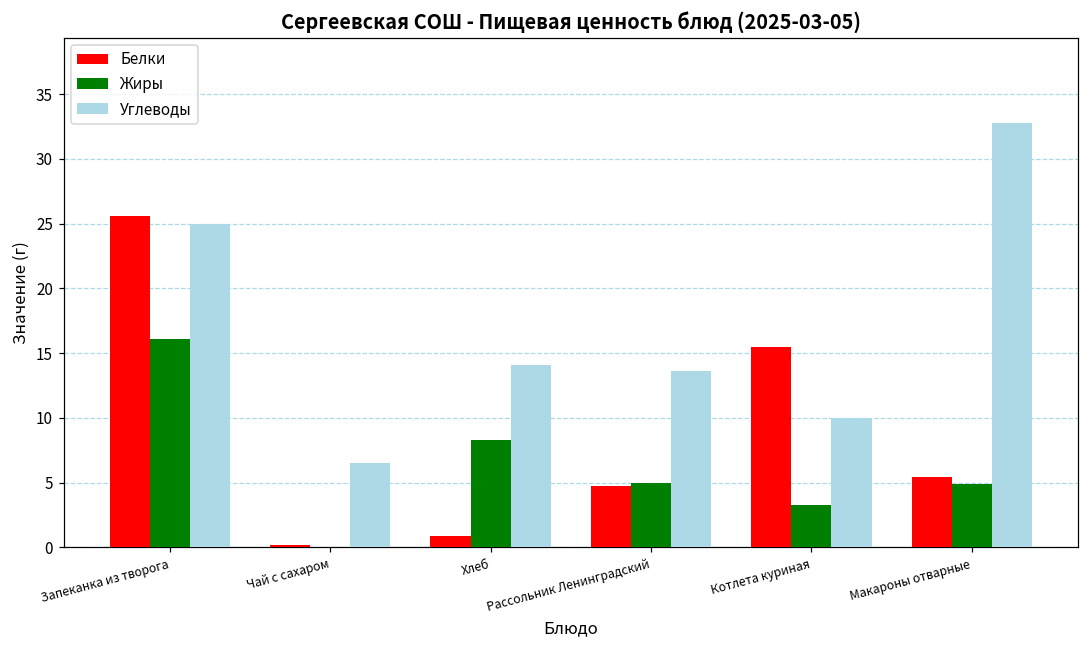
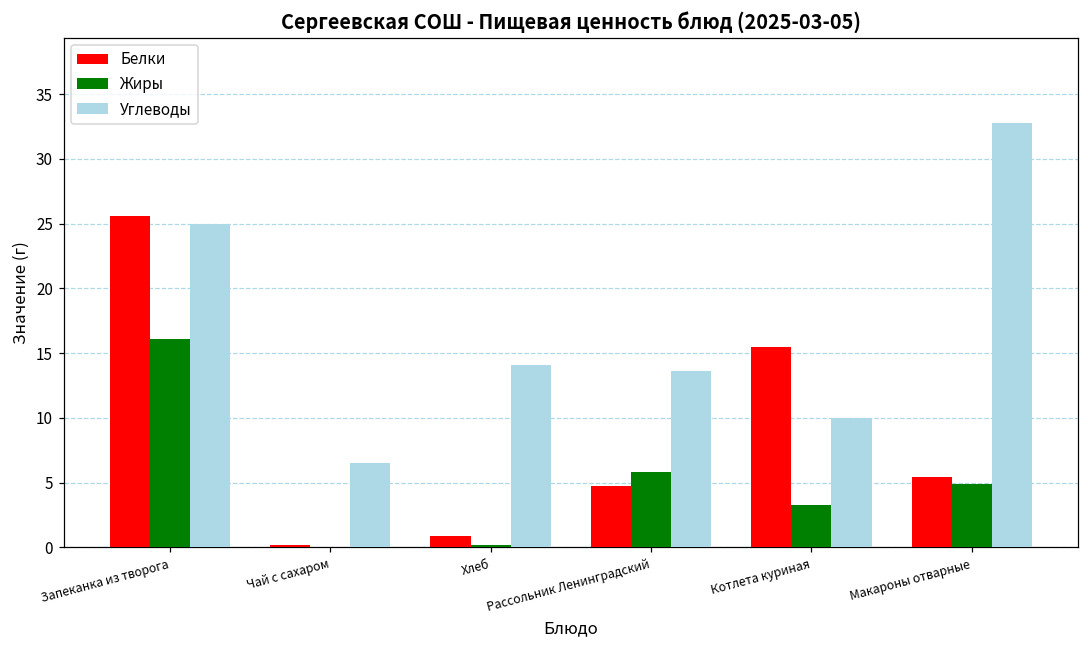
  {
    "Белки": {
      "Запеканка из творога": 25.6,
      "Хлеб": 0.9,
      "Рассольник Ленинградский": 4.7,
      "Котлета куриная": 15.5,
      "Макароны отварные": 5.4
    },
    "Жиры": {
      "Запеканка из творога": 16.1,
      "Чай с сахаром": 0.0,
-     "Хлеб": 8.3,
-     "Рассольник Ленинградский": 5.0,
+     "Хлеб": 0.2,
+     "Рассольник Ленинградский": 5.8,
      "Котлета куриная": 3.3,
      "Макароны отварные": 4.9
    },
    "Углеводы": {
      "Запеканка из творога": 25.0,
      "Чай с сахаром": 6.5,
      "Хлеб": 14.1,
      "Рассольник Ленинградский": 13.6,
      "Котлета куриная": 10.0,
      "Макароны отварные": 32.8
    }
  }
